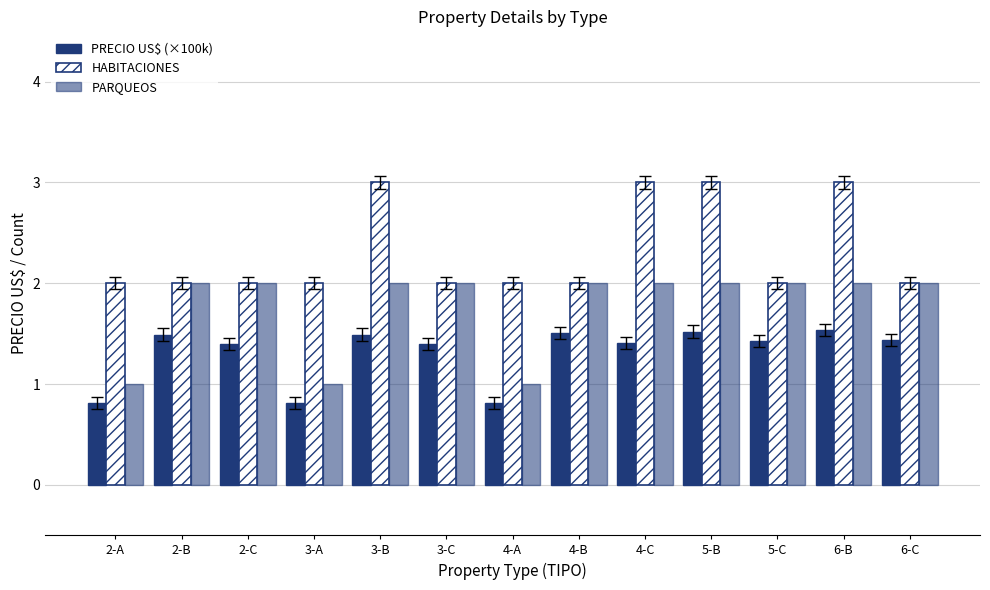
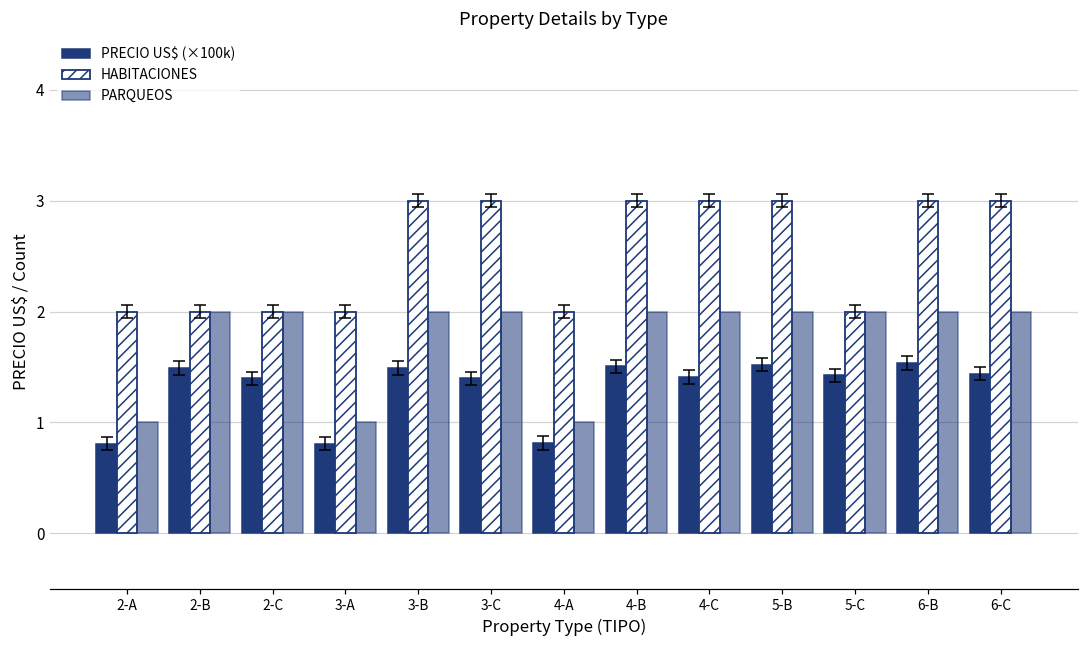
  {
    "HABITACIONES": {
      "2-A": 2,
      "2-B": 2,
      "2-C": 2,
      "3-A": 2,
      "3-B": 3,
-     "3-C": 2,
+     "3-C": 3,
      "4-A": 2,
-     "4-B": 2,
+     "4-B": 3,
      "4-C": 3,
      "5-B": 3,
      "5-C": 2,
      "6-B": 3,
-     "6-C": 2
+     "6-C": 3
    }
  }
